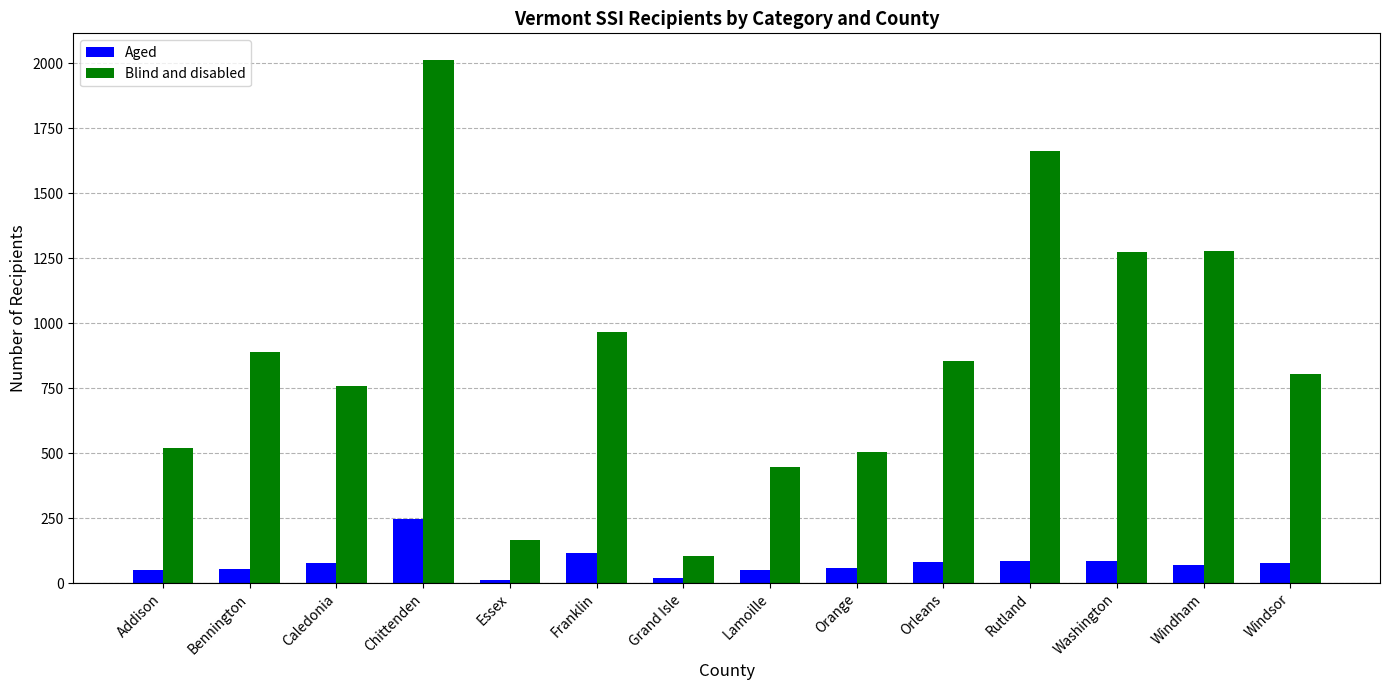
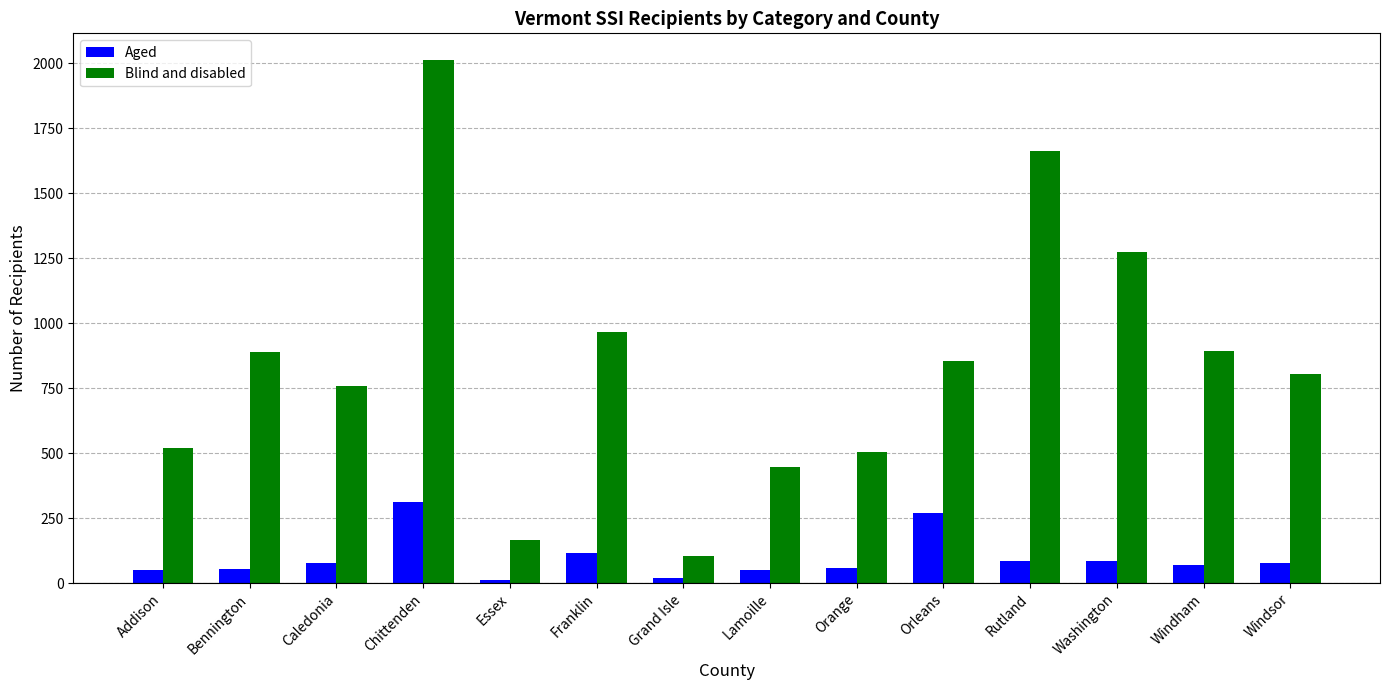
  {
    "Aged": {
      "Addison": 50,
      "Bennington": 60,
      "Caledonia": 80,
-     "Chittenden": 250,
+     "Chittenden": 310,
      "Essex": 10,
      "Franklin": 120,
      "Grand Isle": 20,
      "Lamoille": 50,
      "Orange": 60,
-     "Orleans": 80,
+     "Orleans": 270,
      "Rutland": 90,
      "Washington": 90,
      "Windham": 70,
      "Windsor": 80
    },
    "Blind and disabled": {
      "Addison": 520,
      "Bennington": 890,
      "Caledonia": 760,
      "Chittenden": 2010,
      "Essex": 170,
      "Franklin": 960,
      "Grand Isle": 100,
      "Lamoille": 450,
      "Orange": 500,
      "Orleans": 860,
      "Rutland": 1660,
      "Washington": 1270,
-     "Windham": 1280,
+     "Windham": 890,
      "Windsor": 800
    }
  }
